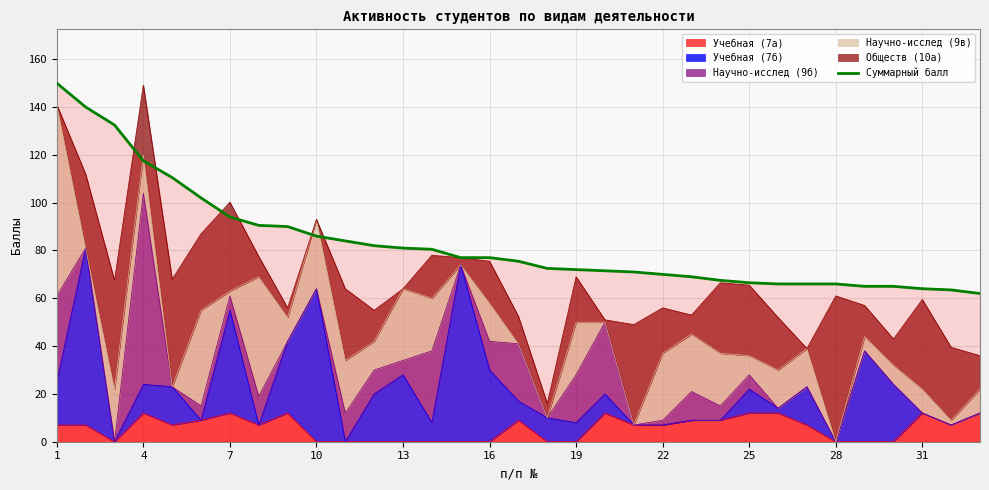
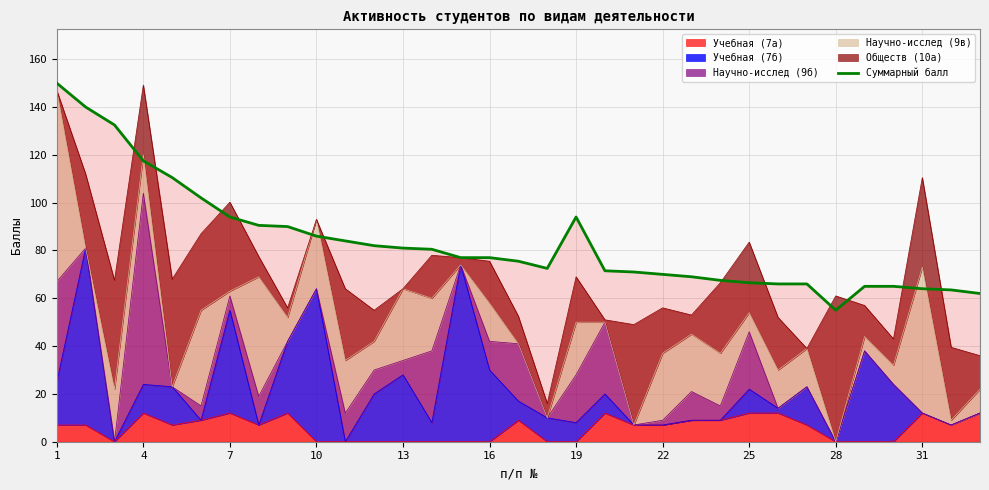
  {
    "Учебная (7а)": {
      "1": 7,
      "4": 12,
      "7": 12,
      "10": 0,
      "13": 0,
      "16": 0,
      "19": 0,
      "25": 12
    },
    "Учебная (7б)": {
      "13": 28,
      "16": 30,
      "19": 8
    },
    "Научно-исслед (9б)": {
-     "1": 36,
-     "25": 6
+     "1": 42,
+     "25": 24
    },
    "Научно-исслед (9в)": {
      "25": 8,
-     "31": 10
+     "31": 61
    },
    "Обществ (10а)": {
      "28": 61,
      "31": 38
    },
    "Суммарный балл": {
      "1": 150,
      "4": 118,
      "7": 94,
      "10": 86,
      "13": 81,
      "16": 77,
-     "19": 72,
+     "19": 94,
      "22": 70,
-     "28": 66,
+     "28": 55,
      "31": 64
    }
  }
